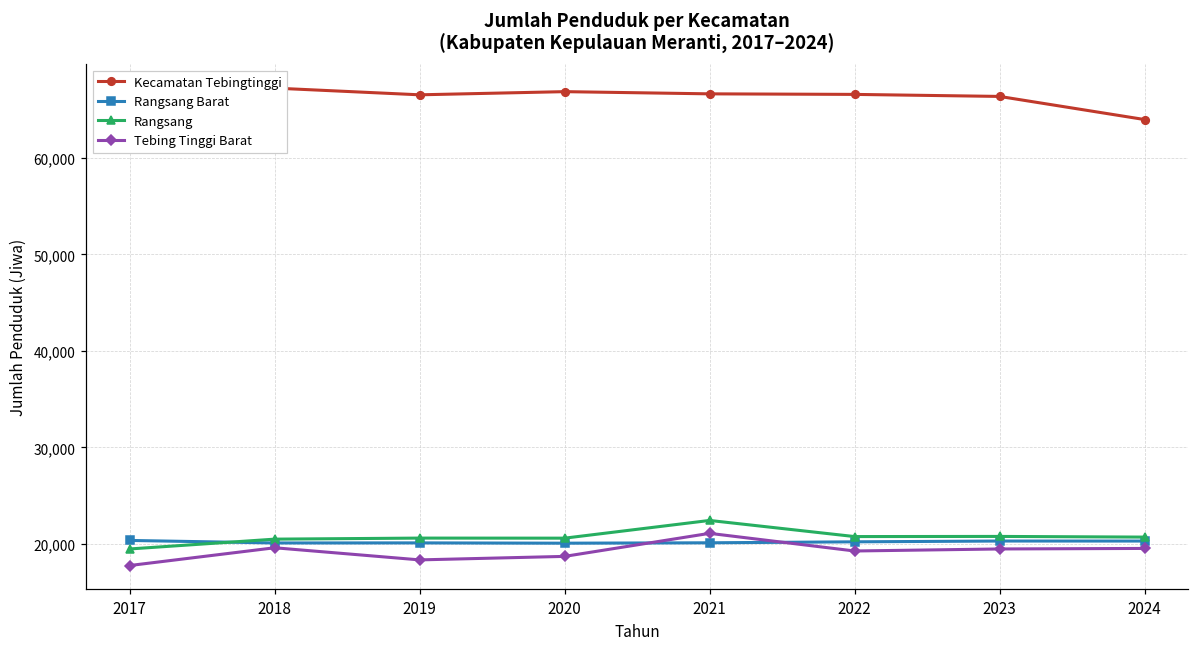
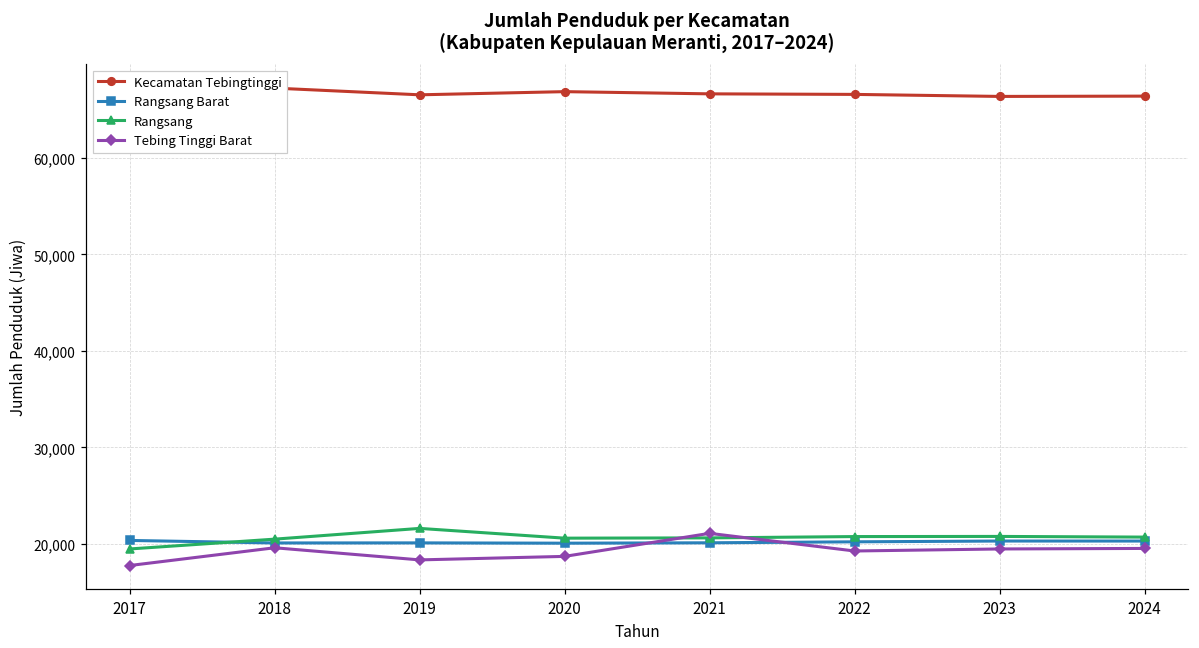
  {
    "Kecamatan Tebingtinggi": {
      "2019": "67,000",
      "2020": "67,000",
      "2021": "67,000",
      "2022": "67,000",
      "2023": "66,000",
-     "2024": "64,000"
+     "2024": "66,000"
    },
    "Rangsang Barat": {
      "2017": "20,000",
      "2018": "20,000",
      "2019": "20,000",
      "2020": "20,000",
      "2021": "20,000",
      "2022": "20,000",
      "2023": "20,000",
      "2024": "20,000"
    },
    "Rangsang": {
      "2017": "19,000",
      "2018": "20,000",
-     "2019": "21,000",
+     "2019": "22,000",
      "2020": "21,000",
-     "2021": "22,000",
+     "2021": "21,000",
      "2022": "21,000",
      "2023": "21,000",
      "2024": "21,000"
    },
    "Tebing Tinggi Barat": {
      "2017": "18,000",
      "2018": "20,000",
      "2019": "18,000",
      "2020": "19,000",
      "2021": "21,000",
      "2022": "19,000",
      "2023": "19,000",
      "2024": "20,000"
    }
  }
